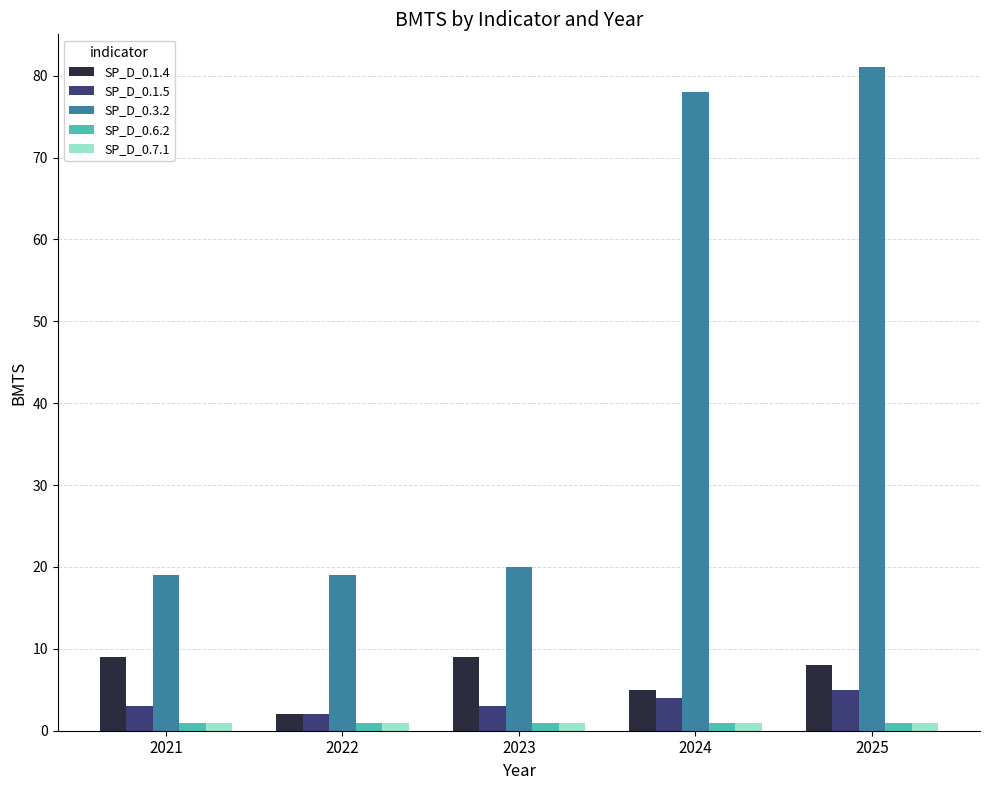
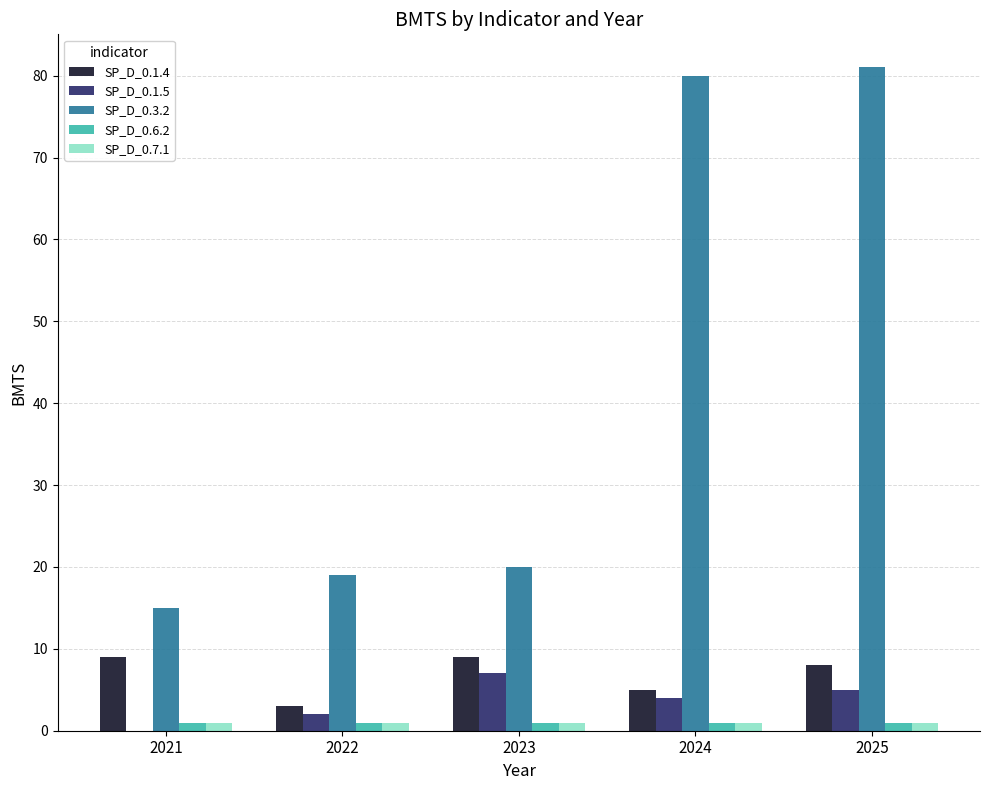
  {
    "SP_D_0.1.4": {
      "2021": 9,
-     "2022": 2,
+     "2022": 3,
      "2023": 9,
      "2024": 5,
      "2025": 8
    },
    "SP_D_0.1.5": {
-     "2021": 3,
+     "2021": 0,
      "2022": 2,
-     "2023": 3,
+     "2023": 7,
      "2024": 4,
      "2025": 5
    },
    "SP_D_0.3.2": {
-     "2021": 19,
+     "2021": 15,
      "2022": 19,
      "2023": 20,
-     "2024": 78,
+     "2024": 80,
      "2025": 81
    },
    "SP_D_0.6.2": {
      "2021": 1,
      "2022": 1,
      "2023": 1,
      "2024": 1,
      "2025": 1
    },
    "SP_D_0.7.1": {
      "2021": 1,
      "2022": 1,
      "2023": 1,
      "2024": 1,
      "2025": 1
    }
  }
